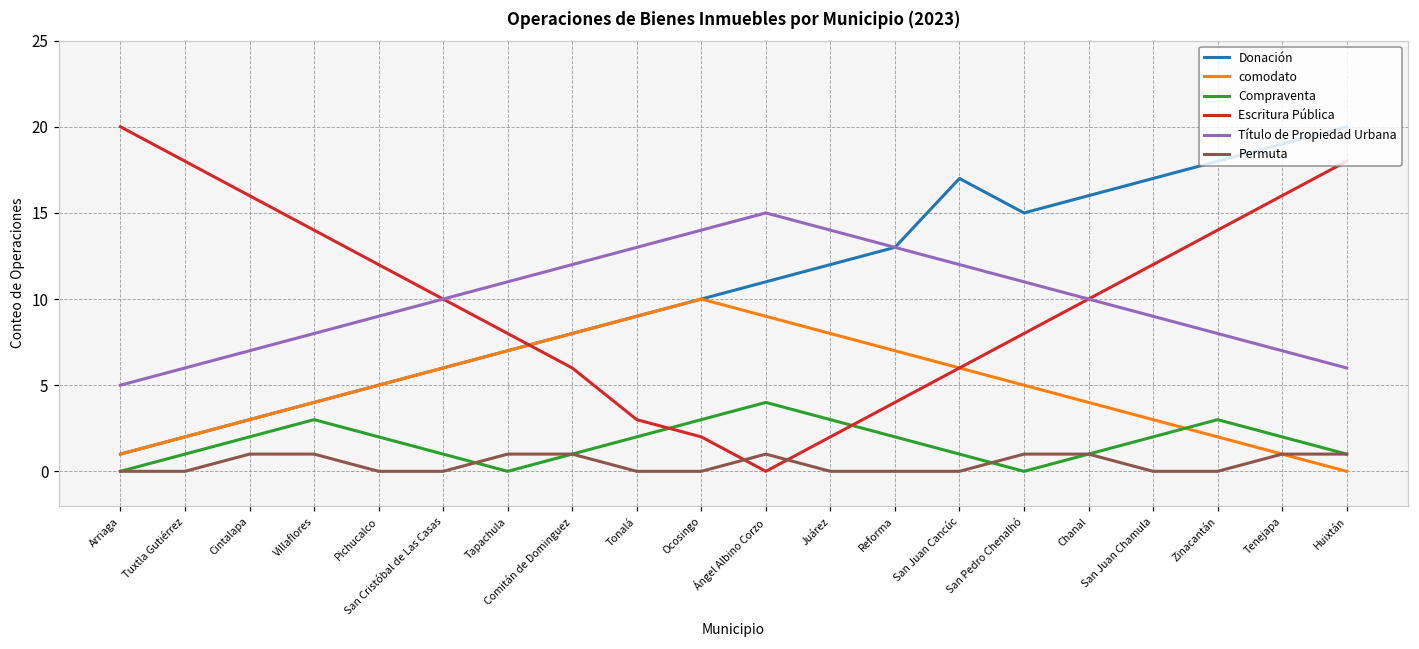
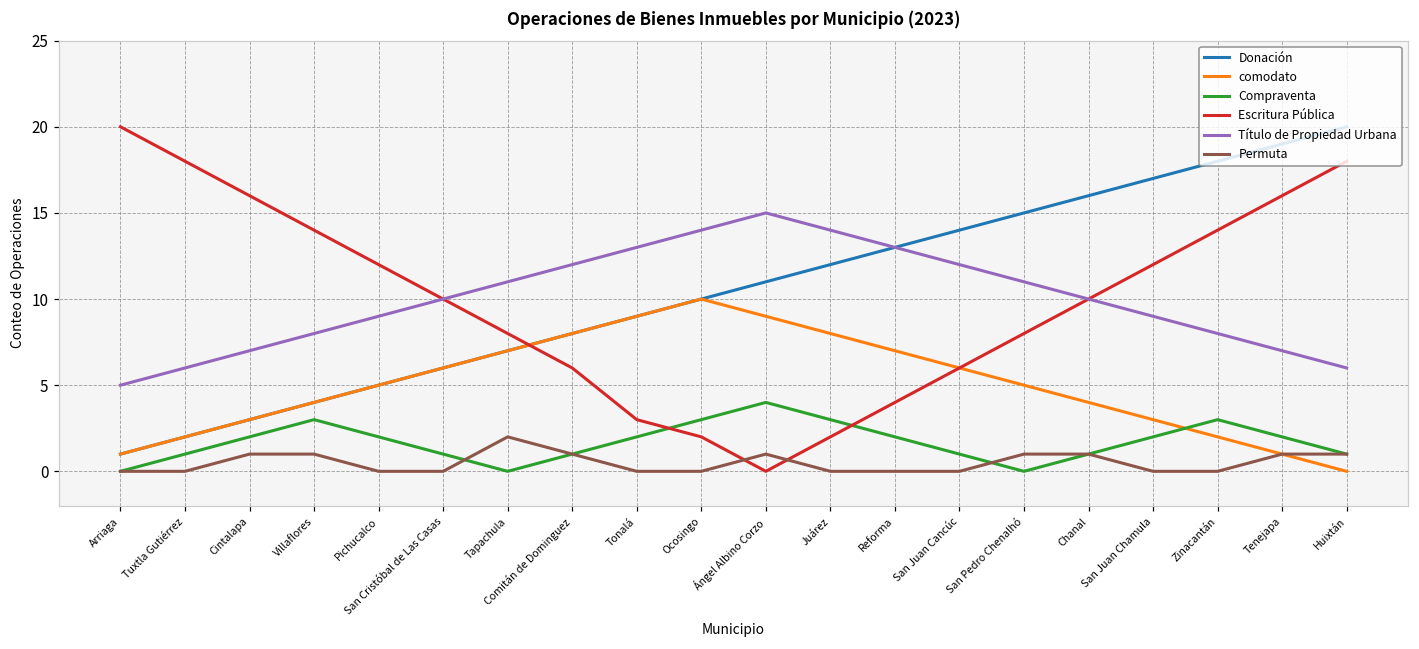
  {
    "Donación": {
      "Ángel Albino Corzo": 11,
      "Juárez": 12,
-     "San Juan Cancúc": 17,
+     "San Juan Cancúc": 14,
      "San Pedro Chenalhó": 15,
      "Chanal": 16,
      "San Juan Chamula": 17,
      "Zinacantán": 18
    },
    "comodato": {
      "Ángel Albino Corzo": 9,
      "Juárez": 8,
      "Reforma": 7,
      "San Pedro Chenalhó": 5,
      "Chanal": 4,
      "San Juan Chamula": 3,
      "Zinacantán": 2,
      "Huixtán": 0
    },
    "Compraventa": {
      "Tuxtla Gutiérrez": 1,
      "Cintalapa": 2,
      "Villaflores": 3,
      "Pichucalco": 2,
      "San Cristóbal de Las Casas": 1,
      "Tapachula": 0,
      "Tonalá": 2,
      "Ocosingo": 3,
      "Ángel Albino Corzo": 4,
      "Juárez": 3,
      "Reforma": 2,
      "San Juan Cancúc": 1,
      "San Pedro Chenalhó": 0,
      "San Juan Chamula": 2,
      "Zinacantán": 3,
      "Tenejapa": 2
    },
    "Escritura Pública": {
      "Arriaga": 20,
      "Tuxtla Gutiérrez": 18,
      "Cintalapa": 16,
      "Villaflores": 14,
      "Pichucalco": 12,
      "Tapachula": 8,
      "Comitán de Dominguez": 6,
      "Tonalá": 3,
      "Ocosingo": 2,
      "Ángel Albino Corzo": 0,
      "Juárez": 2,
      "Reforma": 4,
      "San Pedro Chenalhó": 8,
      "San Juan Chamula": 12,
      "Zinacantán": 14,
      "Tenejapa": 16,
      "Huixtán": 18
    },
    "Título de Propiedad Urbana": {
      "Arriaga": 5,
      "Tuxtla Gutiérrez": 6,
      "Cintalapa": 7,
      "Villaflores": 8,
      "Pichucalco": 9,
      "Tapachula": 11,
      "Comitán de Dominguez": 12,
      "Tonalá": 13,
      "Ocosingo": 14,
      "Ángel Albino Corzo": 15,
      "Juárez": 14,
      "San Juan Cancúc": 12,
      "San Pedro Chenalhó": 11,
      "San Juan Chamula": 9,
      "Zinacantán": 8,
      "Tenejapa": 7,
      "Huixtán": 6
    },
    "Permuta": {
      "Tuxtla Gutiérrez": 0,
      "Cintalapa": 1,
      "Villaflores": 1,
      "Pichucalco": 0,
      "San Cristóbal de Las Casas": 0,
-     "Tapachula": 1,
+     "Tapachula": 2,
      "Tonalá": 0,
      "Ocosingo": 0,
      "Ángel Albino Corzo": 1,
      "Juárez": 0,
      "Reforma": 0,
      "San Juan Cancúc": 0,
      "San Pedro Chenalhó": 1,
      "San Juan Chamula": 0,
      "Zinacantán": 0
    }
  }
